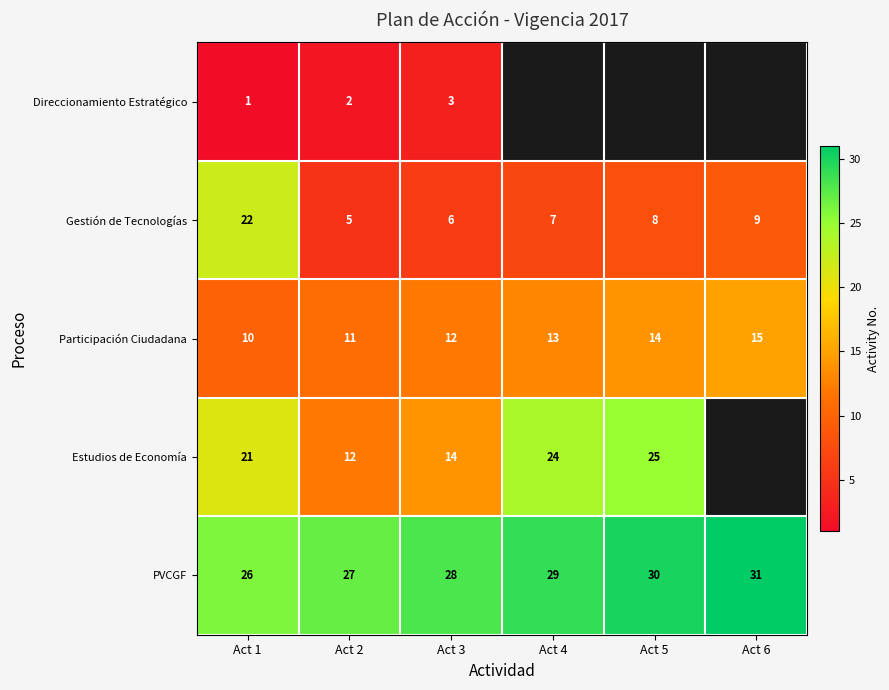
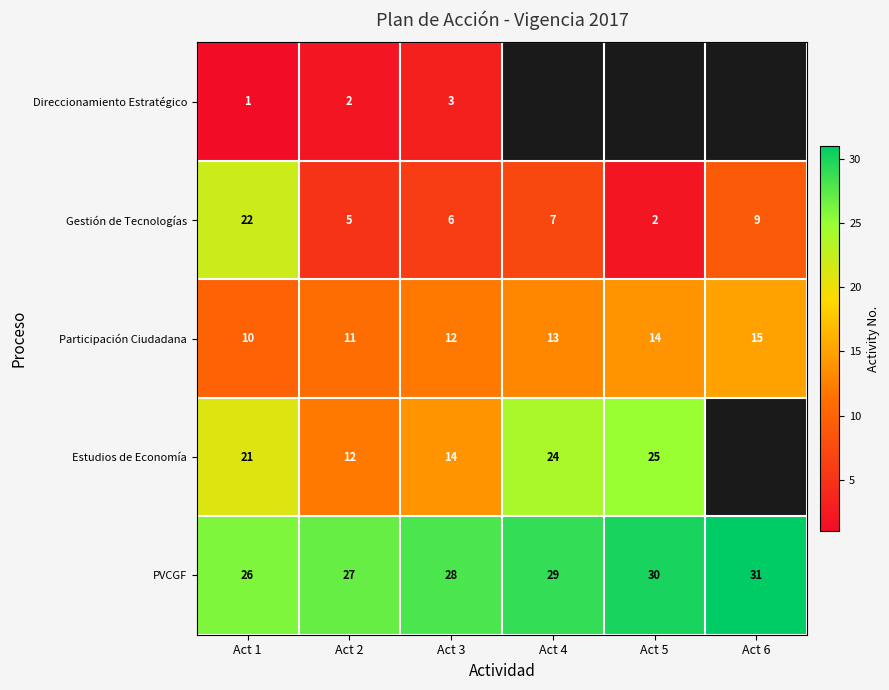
  {
    "Direccionamiento Estratégico": {
      "Act 1": 1,
      "Act 2": 2,
      "Act 3": 3
    },
    "Gestión de Tecnologías": {
      "Act 1": 22,
      "Act 2": 5,
      "Act 3": 6,
      "Act 4": 7,
-     "Act 5": 8,
+     "Act 5": 2,
      "Act 6": 9
    },
    "Participación Ciudadana": {
      "Act 1": 10,
      "Act 2": 11,
      "Act 3": 12,
      "Act 4": 13,
      "Act 5": 14,
      "Act 6": 15
    },
    "Estudios de Economía": {
      "Act 1": 21,
      "Act 2": 12,
      "Act 3": 14,
      "Act 4": 24,
      "Act 5": 25
    },
    "PVCGF": {
      "Act 1": 26,
      "Act 2": 27,
      "Act 3": 28,
      "Act 4": 29,
      "Act 5": 30,
      "Act 6": 31
    }
  }
